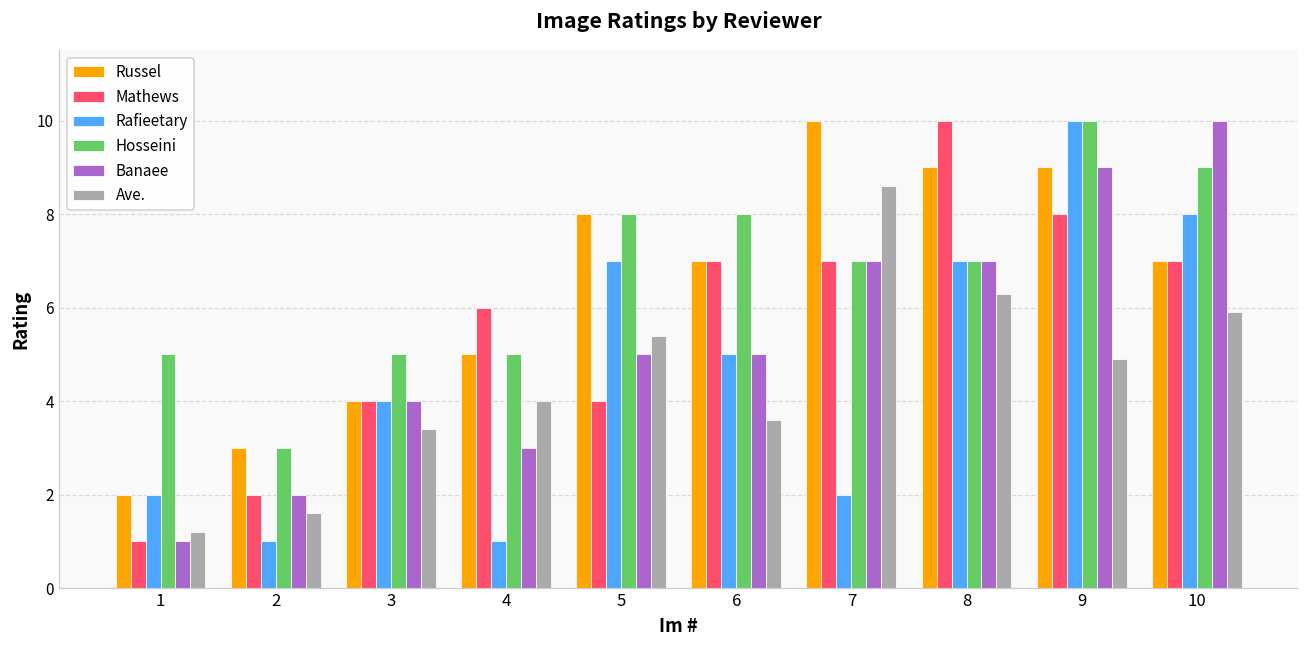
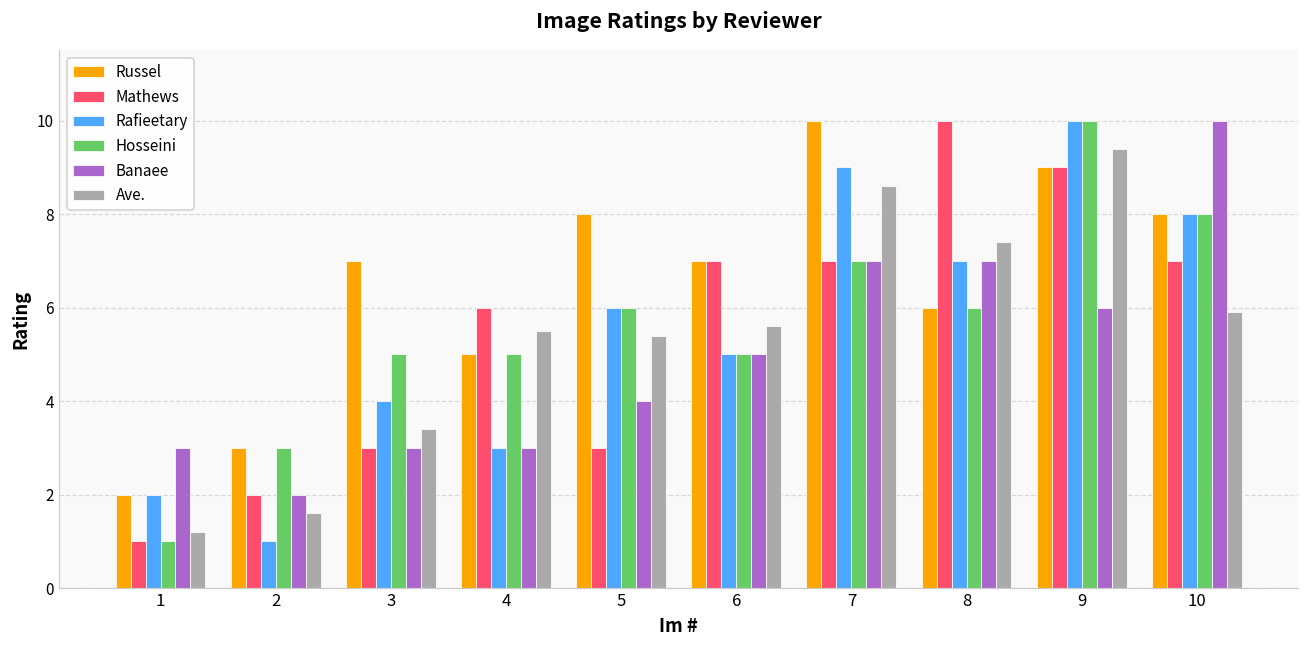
  {
    "Russel": {
      "1": 2,
      "2": 3,
-     "3": 4,
+     "3": 7,
      "4": 5,
      "5": 8,
      "6": 7,
      "7": 10,
-     "8": 9,
+     "8": 6,
      "9": 9,
-     "10": 7
+     "10": 8
    },
    "Mathews": {
      "1": 1,
      "2": 2,
-     "3": 4,
+     "3": 3,
      "4": 6,
-     "5": 4,
+     "5": 3,
      "6": 7,
      "7": 7,
      "8": 10,
-     "9": 8,
+     "9": 9,
      "10": 7
    },
    "Rafieetary": {
      "1": 2,
      "2": 1,
      "3": 4,
-     "4": 1,
-     "5": 7,
+     "4": 3,
+     "5": 6,
      "6": 5,
-     "7": 2,
+     "7": 9,
      "8": 7,
      "9": 10,
      "10": 8
    },
    "Hosseini": {
-     "1": 5,
+     "1": 1,
      "2": 3,
      "3": 5,
      "4": 5,
-     "5": 8,
-     "6": 8,
+     "5": 6,
+     "6": 5,
      "7": 7,
-     "8": 7,
+     "8": 6,
      "9": 10,
-     "10": 9
+     "10": 8
    },
    "Banaee": {
-     "1": 1,
+     "1": 3,
      "2": 2,
-     "3": 4,
+     "3": 3,
      "4": 3,
-     "5": 5,
+     "5": 4,
      "6": 5,
      "7": 7,
      "8": 7,
-     "9": 9,
+     "9": 6,
      "10": 10
    },
    "Ave.": {
      "1": 1.2,
      "2": 1.6,
      "3": 3.4,
-     "4": 4.0,
+     "4": 5.5,
      "5": 5.4,
-     "6": 3.6,
+     "6": 5.6,
      "7": 8.6,
-     "8": 6.3,
-     "9": 4.9,
+     "8": 7.4,
+     "9": 9.4,
      "10": 5.9
    }
  }
